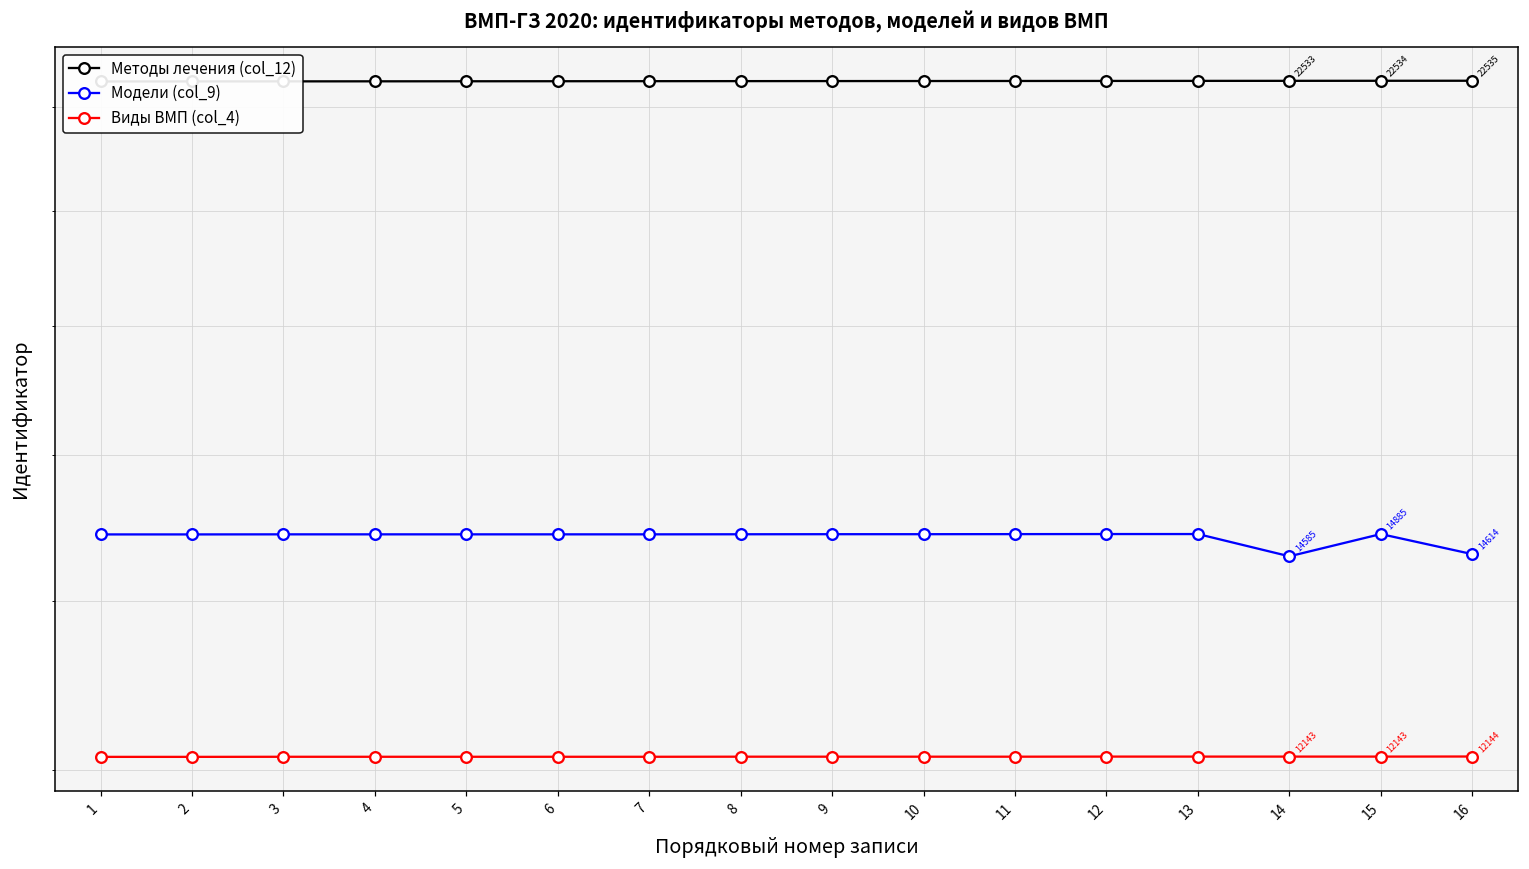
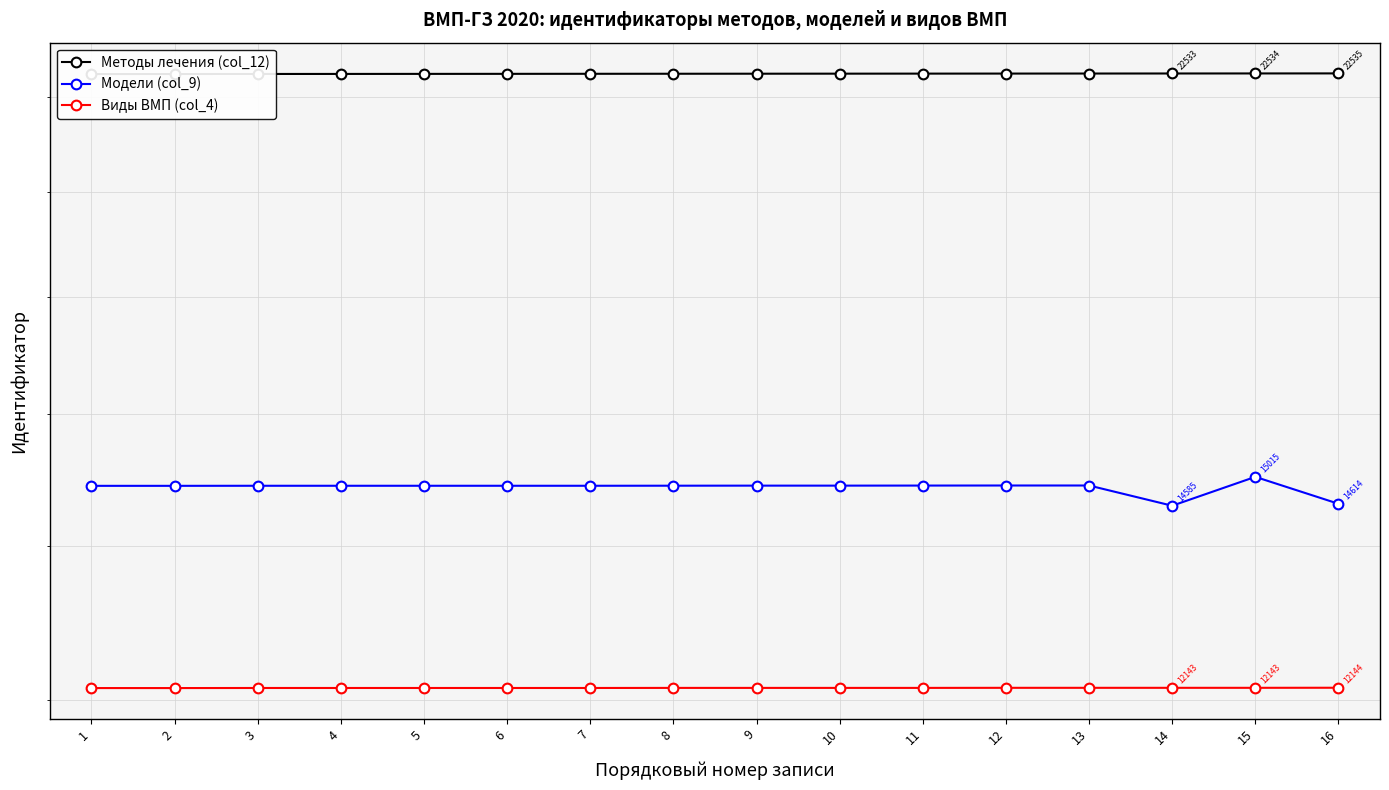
  {
    "Методы лечения (col_12)": {
      "14": 22533,
      "15": 22534,
      "16": 22535
    },
    "Модели (col_9)": {
      "14": 14585,
-     "15": 14885,
+     "15": 15015,
      "16": 14614
    },
    "Виды ВМП (col_4)": {
      "14": 12143,
      "15": 12143,
      "16": 12144
    }
  }
